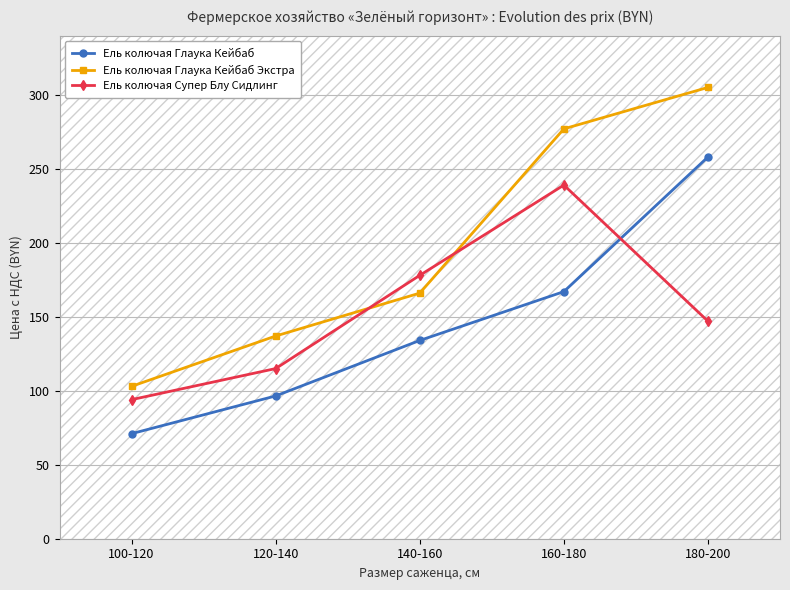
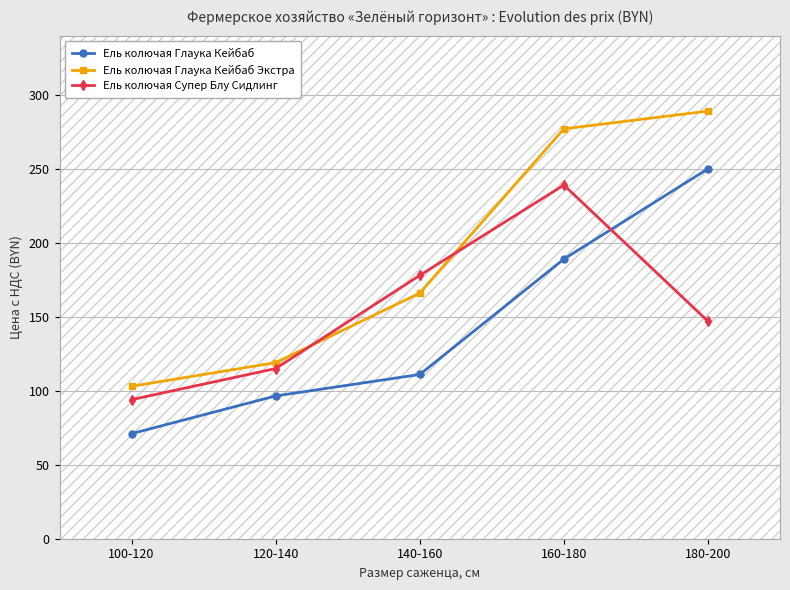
  {
    "Ель колючая Глаука Кейбаб": {
      "100-120": 71,
      "120-140": 97,
-     "140-160": 134,
-     "160-180": 167,
-     "180-200": 258
+     "140-160": 111,
+     "160-180": 189,
+     "180-200": 250
    },
    "Ель колючая Глаука Кейбаб Экстра": {
      "100-120": 103,
-     "120-140": 137,
+     "120-140": 119,
      "140-160": 166,
      "160-180": 277,
-     "180-200": 305
+     "180-200": 289
    },
    "Ель колючая Супер Блу Сидлинг": {
      "100-120": 94,
      "120-140": 115,
      "140-160": 178,
      "160-180": 239,
      "180-200": 147
    }
  }
